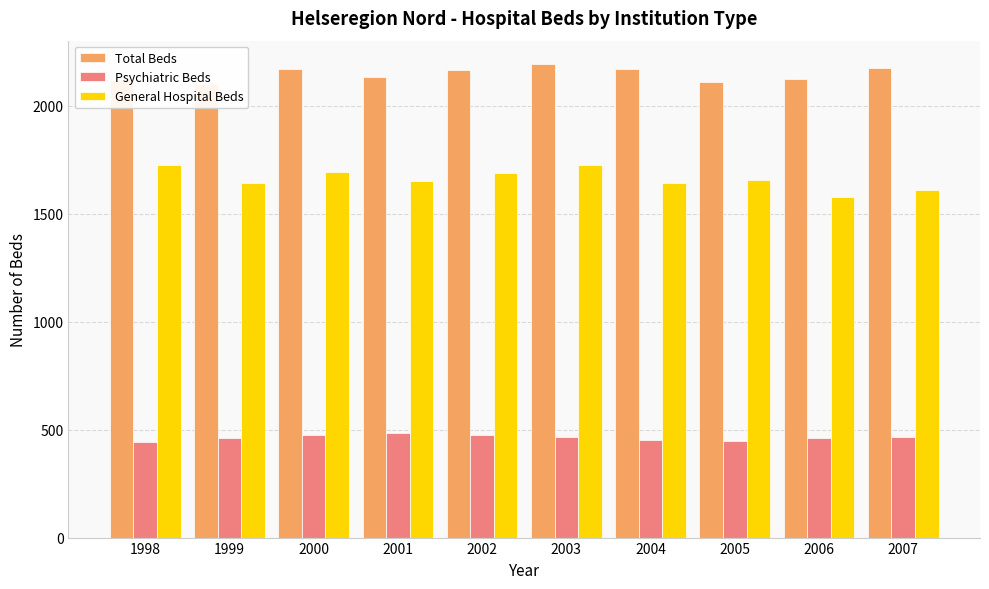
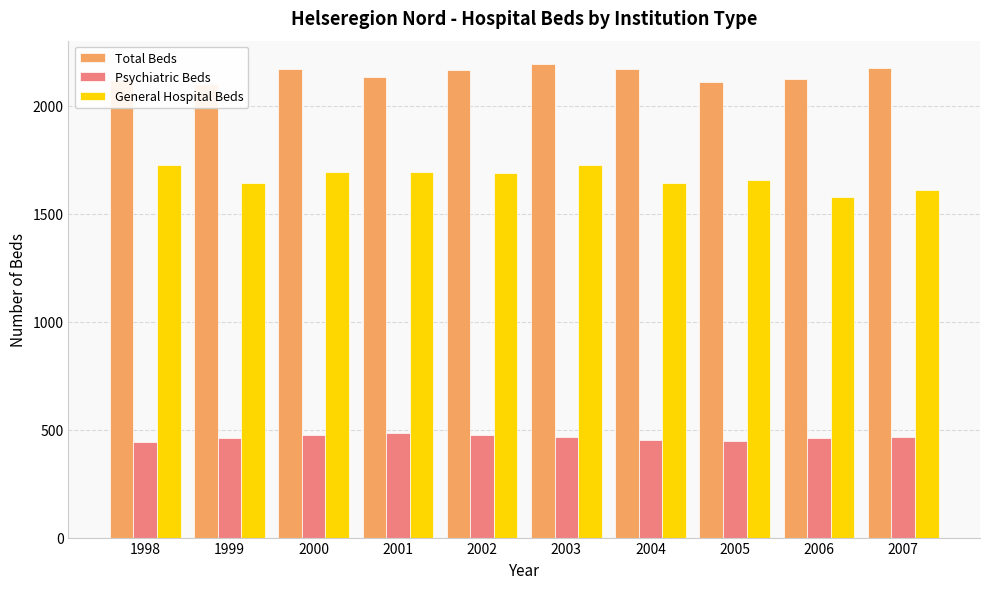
  {
    "General Hospital Beds": {
      "1998": 1720,
      "1999": 1640,
      "2000": 1690,
-     "2001": 1650,
+     "2001": 1690,
      "2002": 1690,
      "2003": 1730,
      "2004": 1640,
      "2005": 1660,
      "2006": 1580,
      "2007": 1610
    }
  }
